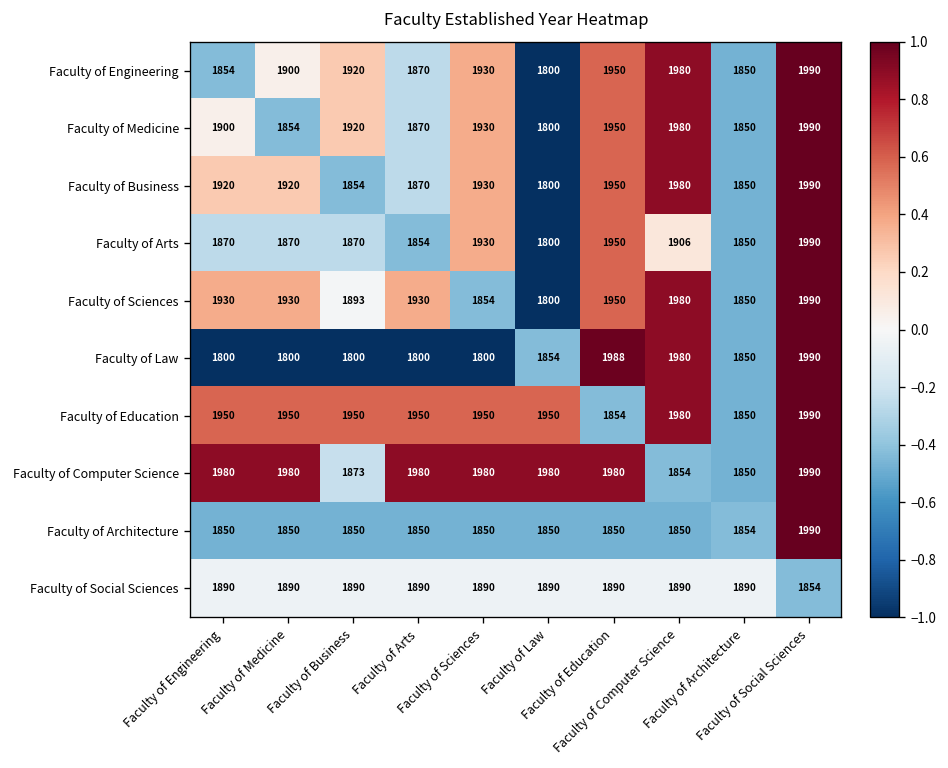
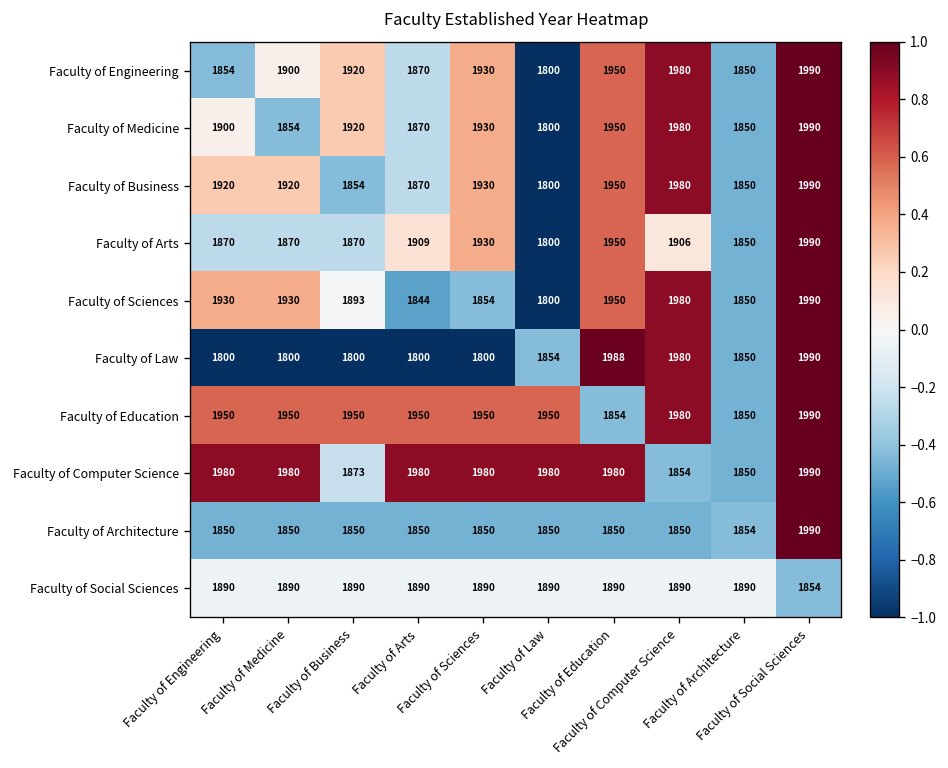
  {
    "Faculty of Engineering": {
      "Faculty of Engineering": 1854,
      "Faculty of Medicine": 1900,
      "Faculty of Business": 1920,
      "Faculty of Arts": 1870,
      "Faculty of Sciences": 1930,
      "Faculty of Law": 1800,
      "Faculty of Education": 1950,
      "Faculty of Computer Science": 1980,
      "Faculty of Architecture": 1850,
      "Faculty of Social Sciences": 1990
    },
    "Faculty of Medicine": {
      "Faculty of Engineering": 1900,
      "Faculty of Medicine": 1854,
      "Faculty of Business": 1920,
      "Faculty of Arts": 1870,
      "Faculty of Sciences": 1930,
      "Faculty of Law": 1800,
      "Faculty of Education": 1950,
      "Faculty of Computer Science": 1980,
      "Faculty of Architecture": 1850,
      "Faculty of Social Sciences": 1990
    },
    "Faculty of Business": {
      "Faculty of Engineering": 1920,
      "Faculty of Medicine": 1920,
      "Faculty of Business": 1854,
      "Faculty of Arts": 1870,
      "Faculty of Sciences": 1930,
      "Faculty of Law": 1800,
      "Faculty of Education": 1950,
      "Faculty of Computer Science": 1980,
      "Faculty of Architecture": 1850,
      "Faculty of Social Sciences": 1990
    },
    "Faculty of Arts": {
      "Faculty of Engineering": 1870,
      "Faculty of Medicine": 1870,
      "Faculty of Business": 1870,
-     "Faculty of Arts": 1854,
+     "Faculty of Arts": 1909,
      "Faculty of Sciences": 1930,
      "Faculty of Law": 1800,
      "Faculty of Education": 1950,
      "Faculty of Computer Science": 1906,
      "Faculty of Architecture": 1850,
      "Faculty of Social Sciences": 1990
    },
    "Faculty of Sciences": {
      "Faculty of Engineering": 1930,
      "Faculty of Medicine": 1930,
      "Faculty of Business": 1893,
-     "Faculty of Arts": 1930,
+     "Faculty of Arts": 1844,
      "Faculty of Sciences": 1854,
      "Faculty of Law": 1800,
      "Faculty of Education": 1950,
      "Faculty of Computer Science": 1980,
      "Faculty of Architecture": 1850,
      "Faculty of Social Sciences": 1990
    },
    "Faculty of Law": {
      "Faculty of Engineering": 1800,
      "Faculty of Medicine": 1800,
      "Faculty of Business": 1800,
      "Faculty of Arts": 1800,
      "Faculty of Sciences": 1800,
      "Faculty of Law": 1854,
      "Faculty of Education": 1988,
      "Faculty of Computer Science": 1980,
      "Faculty of Architecture": 1850,
      "Faculty of Social Sciences": 1990
    },
    "Faculty of Education": {
      "Faculty of Engineering": 1950,
      "Faculty of Medicine": 1950,
      "Faculty of Business": 1950,
      "Faculty of Arts": 1950,
      "Faculty of Sciences": 1950,
      "Faculty of Law": 1950,
      "Faculty of Education": 1854,
      "Faculty of Computer Science": 1980,
      "Faculty of Architecture": 1850,
      "Faculty of Social Sciences": 1990
    },
    "Faculty of Computer Science": {
      "Faculty of Engineering": 1980,
      "Faculty of Medicine": 1980,
      "Faculty of Business": 1873,
      "Faculty of Arts": 1980,
      "Faculty of Sciences": 1980,
      "Faculty of Law": 1980,
      "Faculty of Education": 1980,
      "Faculty of Computer Science": 1854,
      "Faculty of Architecture": 1850,
      "Faculty of Social Sciences": 1990
    },
    "Faculty of Architecture": {
      "Faculty of Engineering": 1850,
      "Faculty of Medicine": 1850,
      "Faculty of Business": 1850,
      "Faculty of Arts": 1850,
      "Faculty of Sciences": 1850,
      "Faculty of Law": 1850,
      "Faculty of Education": 1850,
      "Faculty of Computer Science": 1850,
      "Faculty of Architecture": 1854,
      "Faculty of Social Sciences": 1990
    },
    "Faculty of Social Sciences": {
      "Faculty of Engineering": 1890,
      "Faculty of Medicine": 1890,
      "Faculty of Business": 1890,
      "Faculty of Arts": 1890,
      "Faculty of Sciences": 1890,
      "Faculty of Law": 1890,
      "Faculty of Education": 1890,
      "Faculty of Computer Science": 1890,
      "Faculty of Architecture": 1890,
      "Faculty of Social Sciences": 1854
    }
  }
